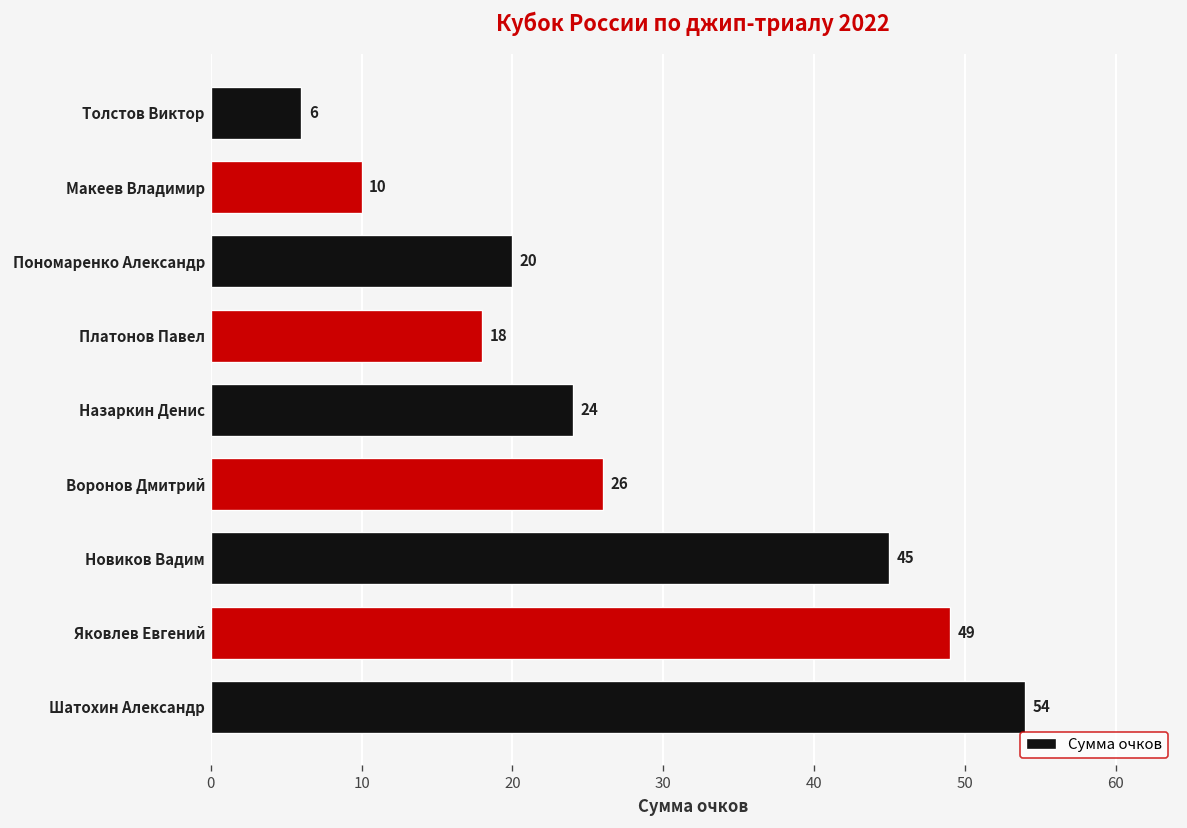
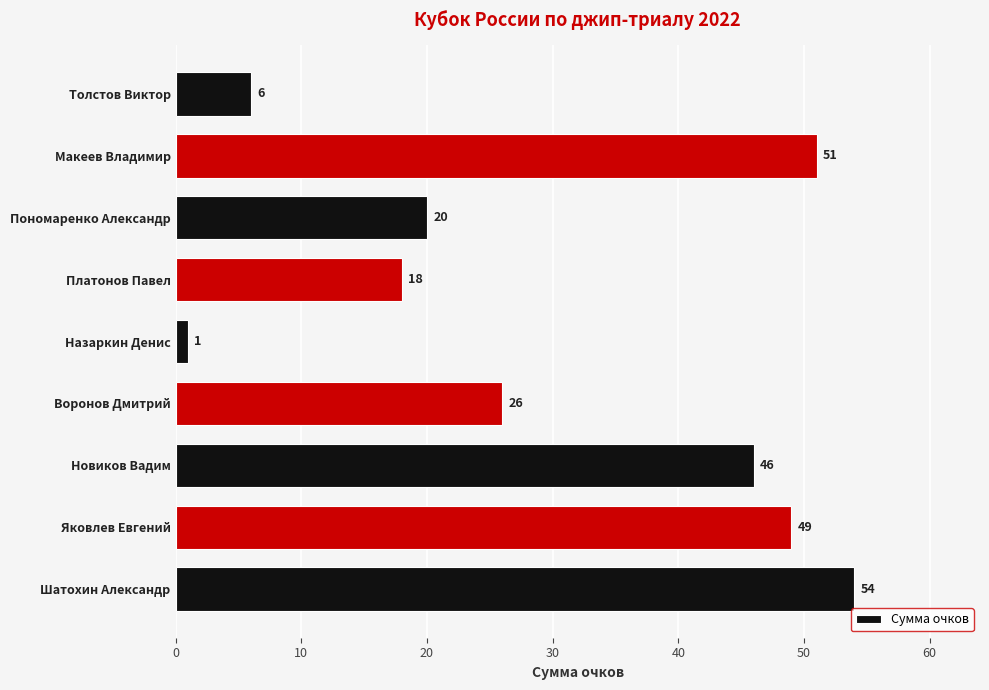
  {
    "Толстов Виктор": 6,
-   "Макеев Владимир": 10,
+   "Макеев Владимир": 51,
    "Пономаренко Александр": 20,
    "Платонов Павел": 18,
-   "Назаркин Денис": 24,
+   "Назаркин Денис": 1,
    "Воронов Дмитрий": 26,
-   "Новиков Вадим": 45,
+   "Новиков Вадим": 46,
    "Яковлев Евгений": 49,
    "Шатохин Александр": 54
  }
